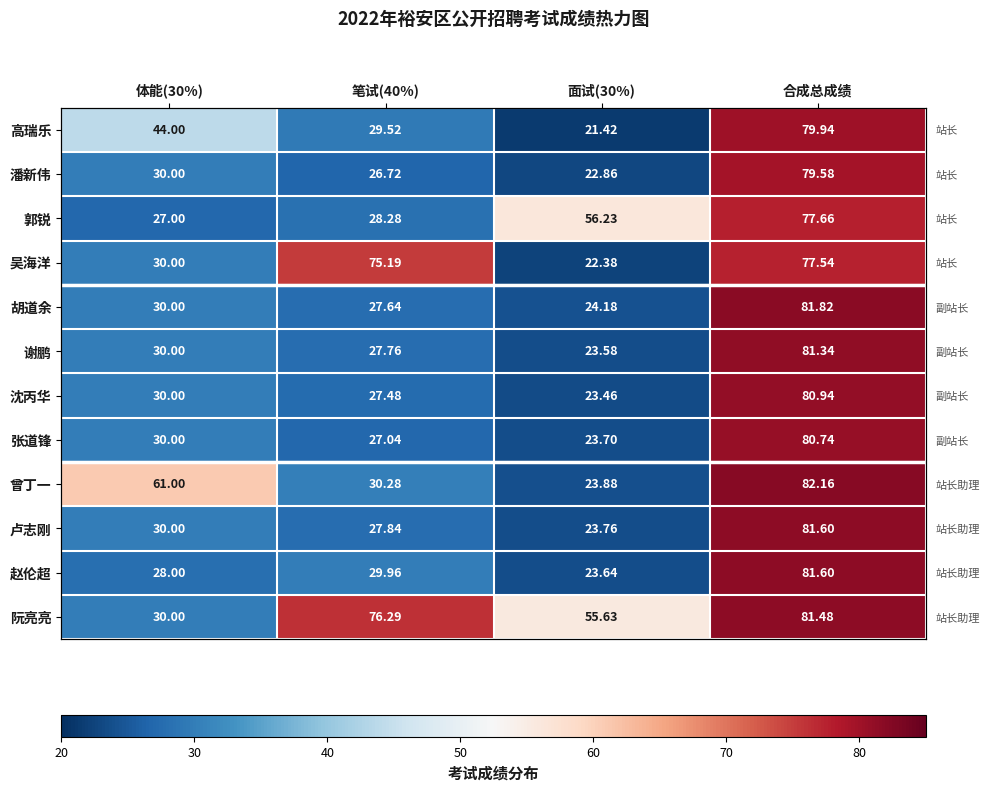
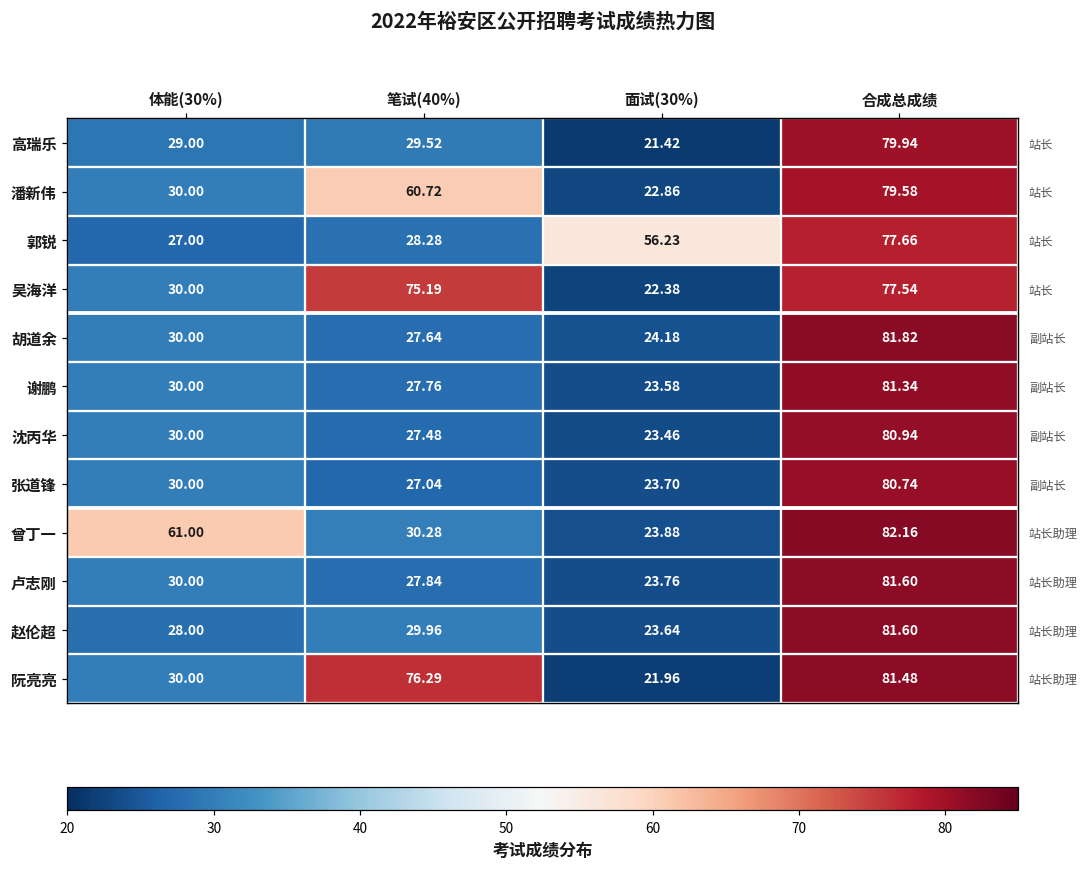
  {
    "高瑞乐": {
-     "体能(30%)": 44.00,
+     "体能(30%)": 29.00,
      "笔试(40%)": 29.52,
      "面试(30%)": 21.42,
      "合成总成绩": 79.94
    },
    "潘新伟": {
      "体能(30%)": 30.00,
-     "笔试(40%)": 26.72,
+     "笔试(40%)": 60.72,
      "面试(30%)": 22.86,
      "合成总成绩": 79.58
    },
    "郭锐": {
      "体能(30%)": 27.00,
      "笔试(40%)": 28.28,
      "面试(30%)": 56.23,
      "合成总成绩": 77.66
    },
    "吴海洋": {
      "体能(30%)": 30.00,
      "笔试(40%)": 75.19,
      "面试(30%)": 22.38,
      "合成总成绩": 77.54
    },
    "胡道余": {
      "体能(30%)": 30.00,
      "笔试(40%)": 27.64,
      "面试(30%)": 24.18,
      "合成总成绩": 81.82
    },
    "谢鹏": {
      "体能(30%)": 30.00,
      "笔试(40%)": 27.76,
      "面试(30%)": 23.58,
      "合成总成绩": 81.34
    },
    "沈丙华": {
      "体能(30%)": 30.00,
      "笔试(40%)": 27.48,
      "面试(30%)": 23.46,
      "合成总成绩": 80.94
    },
    "张道锋": {
      "体能(30%)": 30.00,
      "笔试(40%)": 27.04,
      "面试(30%)": 23.70,
      "合成总成绩": 80.74
    },
    "曾丁一": {
      "体能(30%)": 61.00,
      "笔试(40%)": 30.28,
      "面试(30%)": 23.88,
      "合成总成绩": 82.16
    },
    "卢志刚": {
      "体能(30%)": 30.00,
      "笔试(40%)": 27.84,
      "面试(30%)": 23.76,
      "合成总成绩": 81.60
    },
    "赵伦超": {
      "体能(30%)": 28.00,
      "笔试(40%)": 29.96,
      "面试(30%)": 23.64,
      "合成总成绩": 81.60
    },
    "阮亮亮": {
      "体能(30%)": 30.00,
      "笔试(40%)": 76.29,
-     "面试(30%)": 55.63,
+     "面试(30%)": 21.96,
      "合成总成绩": 81.48
    }
  }
